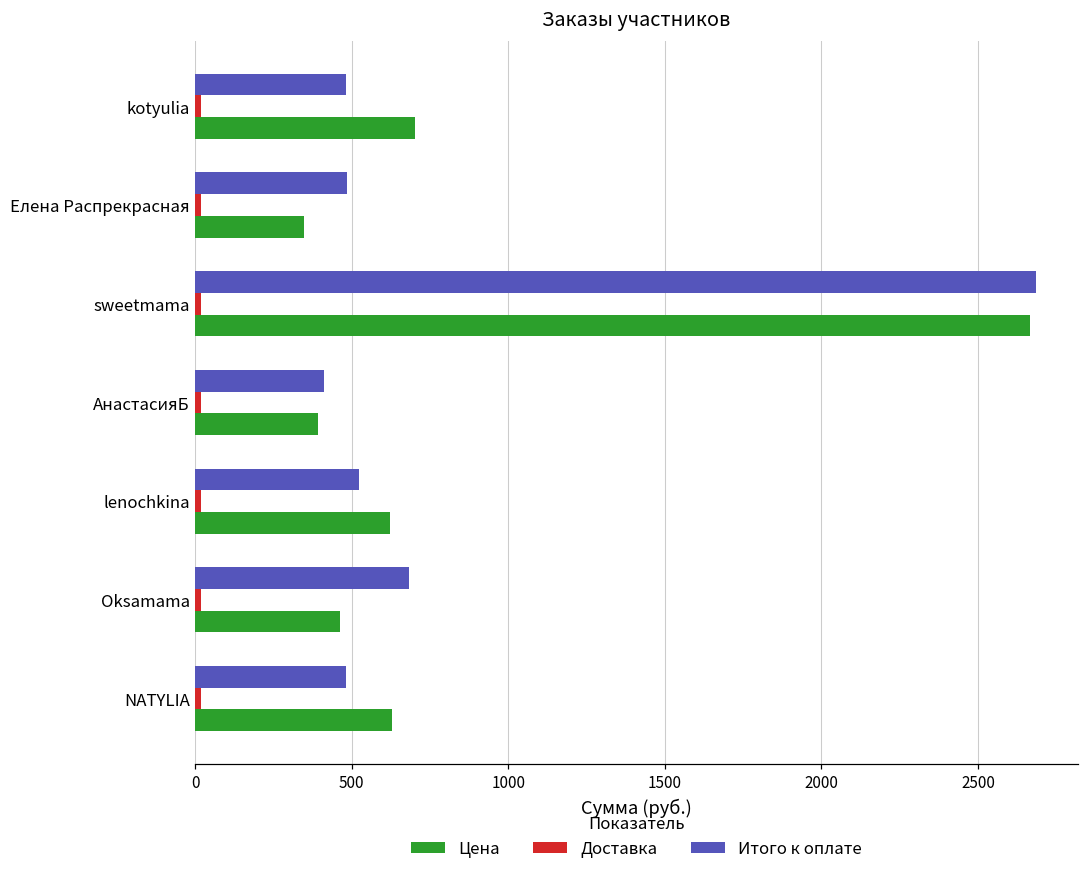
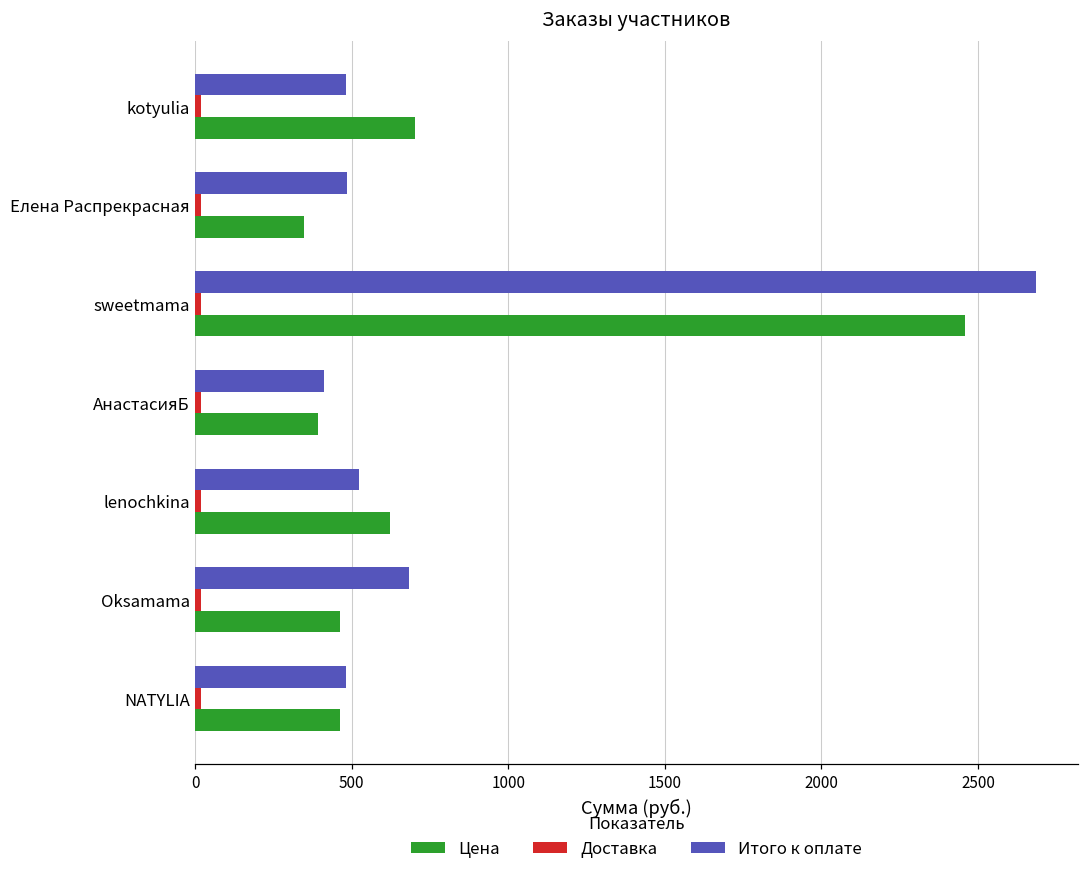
  {
    "Цена": {
      "kotyulia": 700,
      "Елена Распрекрасная": 350,
-     "sweetmama": 2670,
+     "sweetmama": 2460,
      "АнастасияБ": 390,
      "lenochkina": 620,
      "Oksamama": 460,
-     "NATYLIA": 630
+     "NATYLIA": 460
    },
    "Доставка": {
      "kotyulia": 20,
      "Елена Распрекрасная": 20,
      "sweetmama": 20,
      "АнастасияБ": 20,
      "lenochkina": 20,
      "Oksamama": 20,
      "NATYLIA": 20
    },
    "Итого к оплате": {
      "kotyulia": 480,
      "Елена Распрекрасная": 480,
      "sweetmama": 2690,
      "АнастасияБ": 410,
      "lenochkina": 520,
      "Oksamama": 680,
      "NATYLIA": 480
    }
  }
